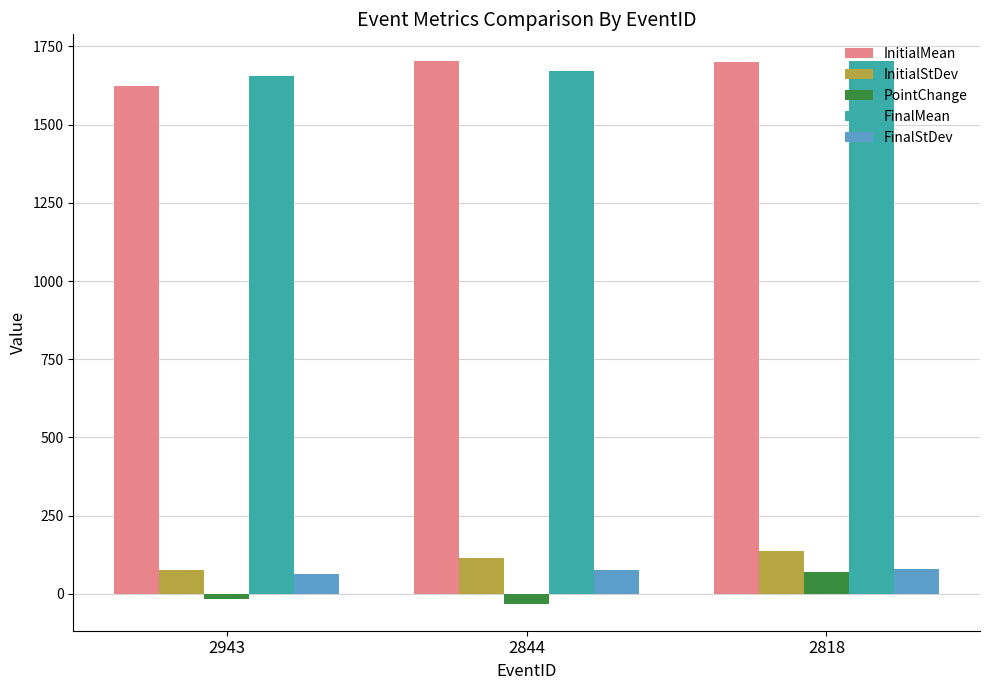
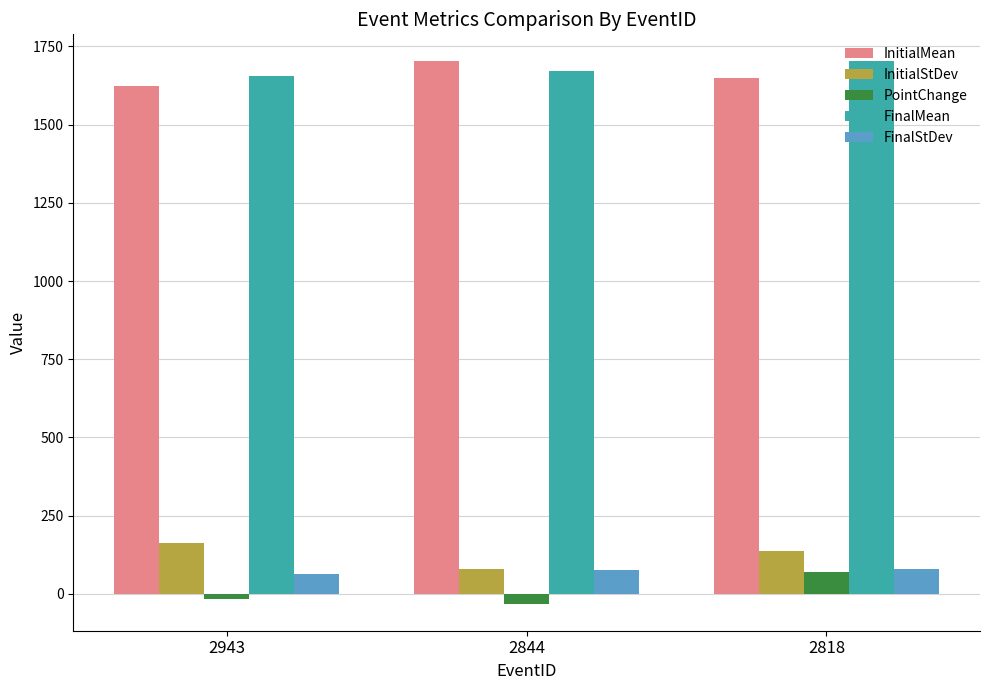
  {
    "InitialMean": {
      "2943": 1620,
      "2844": 1700,
-     "2818": 1700
+     "2818": 1650
    },
    "InitialStDev": {
-     "2943": 80,
-     "2844": 120,
+     "2943": 160,
+     "2844": 80,
      "2818": 140
    },
    "PointChange": {
      "2943": -20,
      "2844": -30,
      "2818": 70
    }
  }
